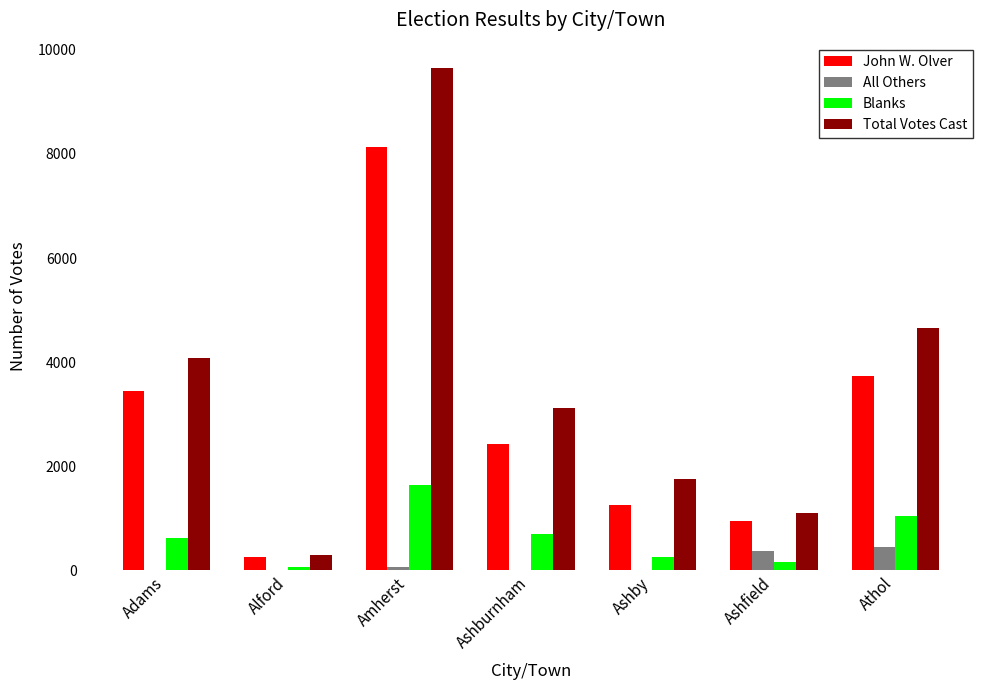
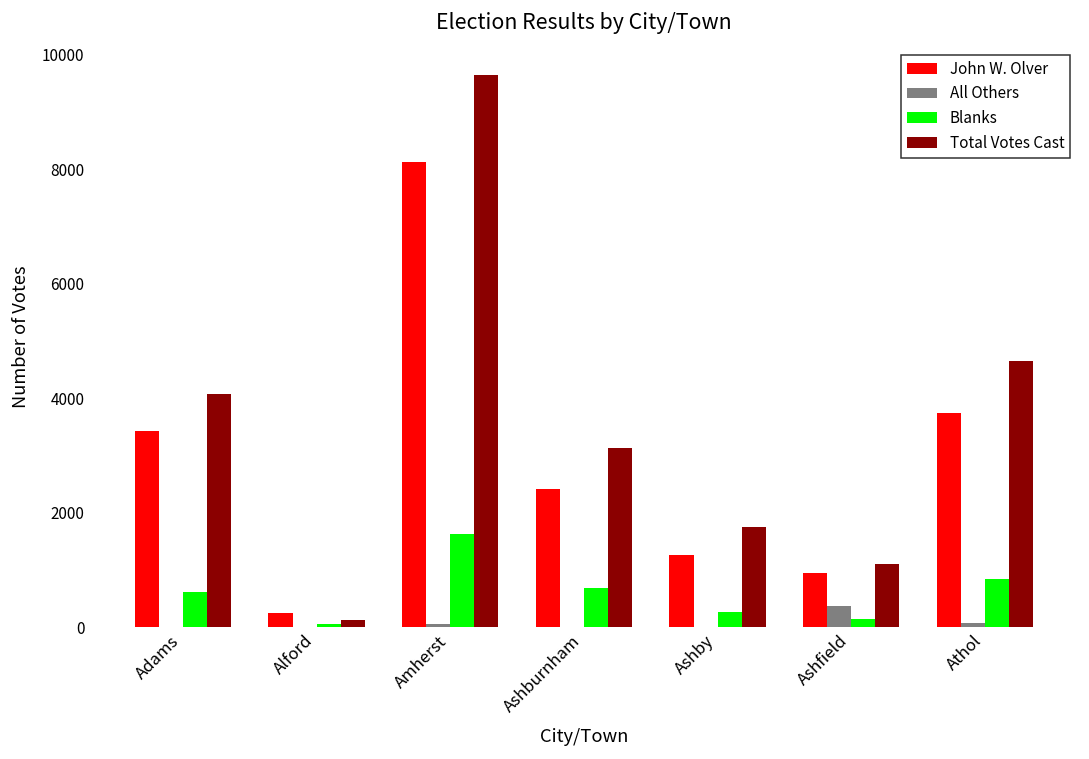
  {
    "John W. Olver": {
      "Adams": 3400,
      "Alford": 200,
      "Amherst": 8100,
      "Ashburnham": 2400,
      "Ashby": 1300,
      "Ashfield": 900,
      "Athol": 3700
    },
    "All Others": {
      "Alford": 0,
      "Amherst": 100,
      "Ashfield": 400,
-     "Athol": 400
+     "Athol": 100
    },
    "Blanks": {
      "Adams": 600,
      "Alford": 100,
      "Amherst": 1600,
      "Ashburnham": 700,
      "Ashby": 300,
      "Ashfield": 200,
-     "Athol": 1000
+     "Athol": 900
    },
    "Total Votes Cast": {
      "Adams": 4100,
-     "Alford": 300,
+     "Alford": 100,
      "Amherst": 9700,
      "Ashburnham": 3100,
      "Ashby": 1800,
      "Ashfield": 1100,
      "Athol": 4700
    }
  }
